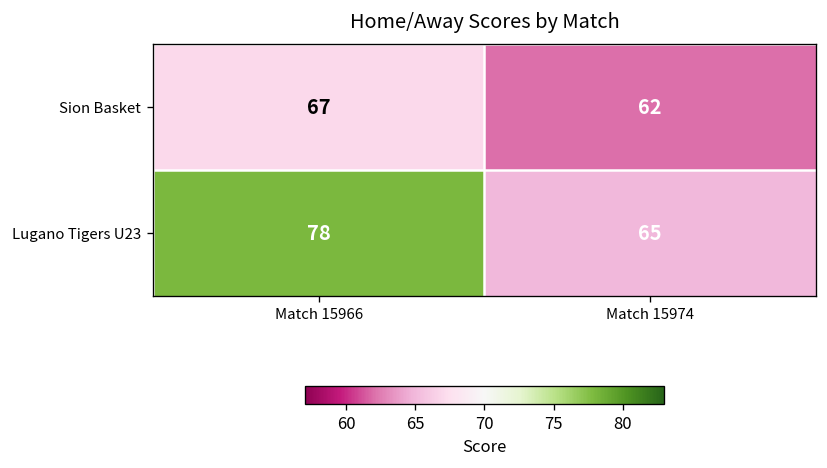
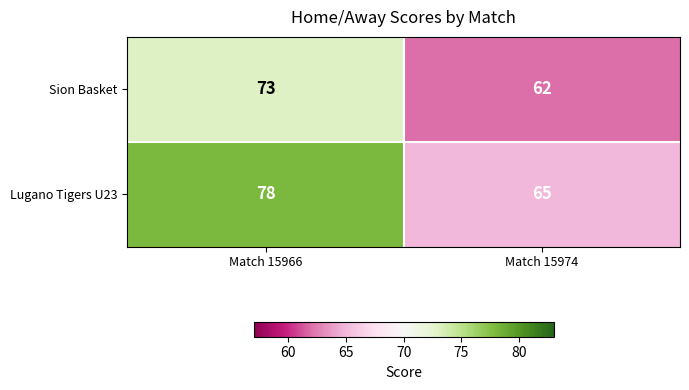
  {
    "Sion Basket": {
-     "Match 15966": 67,
+     "Match 15966": 73,
      "Match 15974": 62
    },
    "Lugano Tigers U23": {
      "Match 15966": 78,
      "Match 15974": 65
    }
  }
